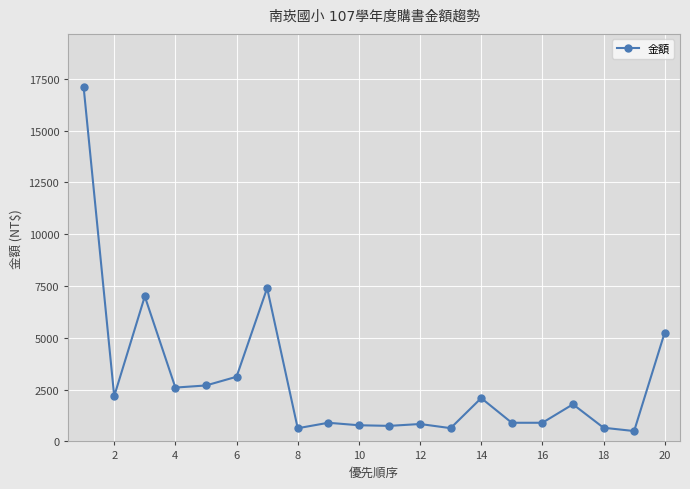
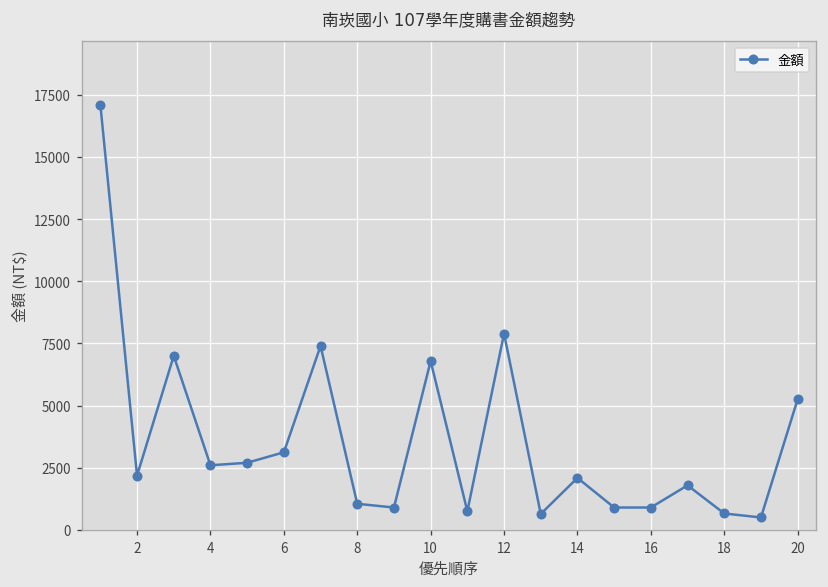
  {
    "2": 2200,
    "4": 2600,
    "6": 3100,
-   "8": 600,
-   "10": 800,
-   "12": 800,
+   "8": 1100,
+   "10": 6800,
+   "12": 7900,
    "14": 2100,
    "16": 900,
    "18": 700,
    "20": 5300
  }
